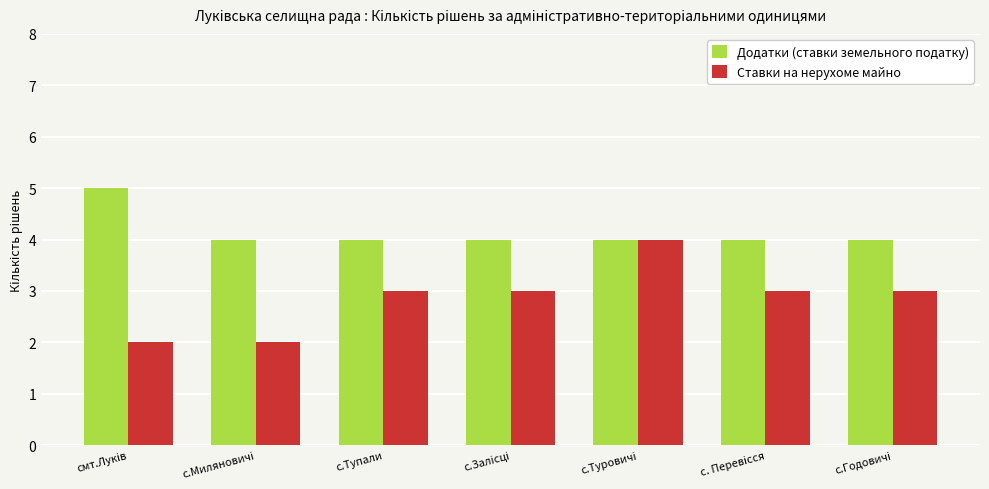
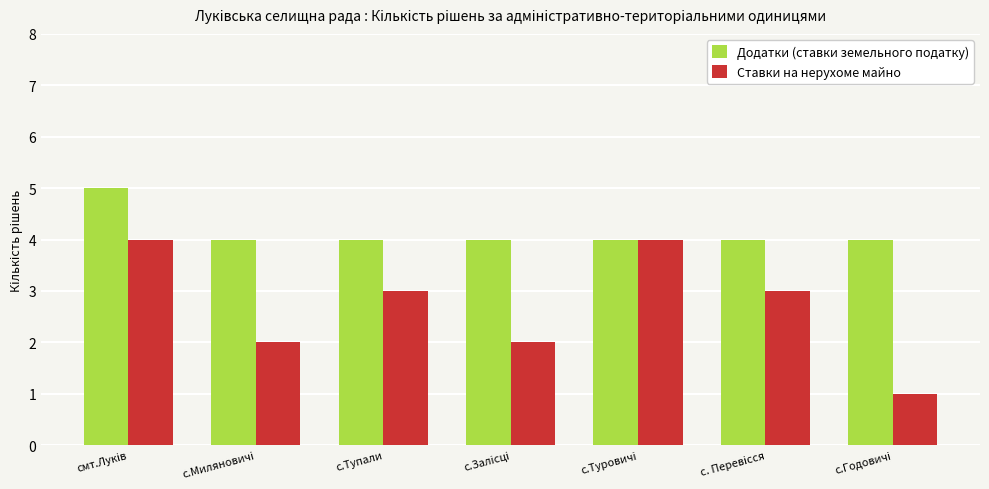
  {
    "Додатки (ставки земельного податку)": {
      "смт.Луків": 5,
      "с.Миляновичі": 4,
      "с.Тупали": 4,
      "с.Залісці": 4,
      "с.Туровичі": 4,
      "с. Перевісся": 4,
      "с.Годовичі": 4
    },
    "Ставки на нерухоме майно": {
-     "смт.Луків": 2,
+     "смт.Луків": 4,
      "с.Миляновичі": 2,
      "с.Тупали": 3,
-     "с.Залісці": 3,
+     "с.Залісці": 2,
      "с.Туровичі": 4,
      "с. Перевісся": 3,
-     "с.Годовичі": 3
+     "с.Годовичі": 1
    }
  }
